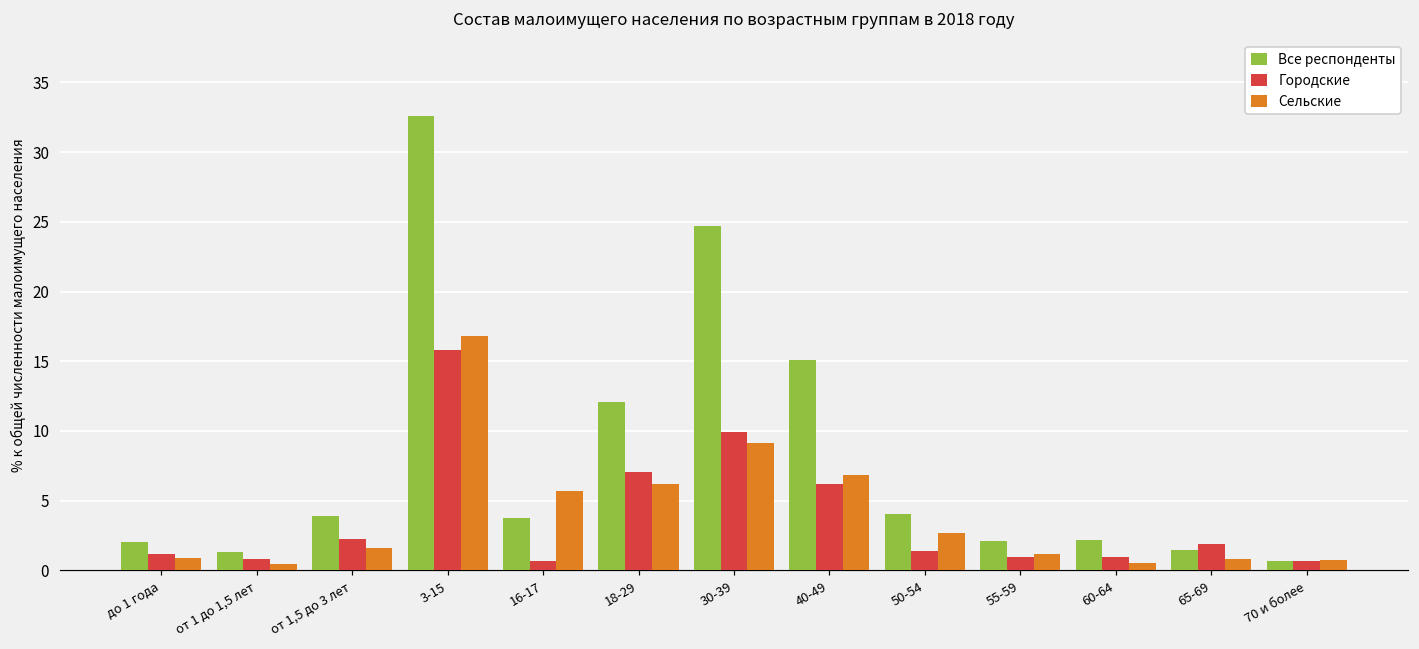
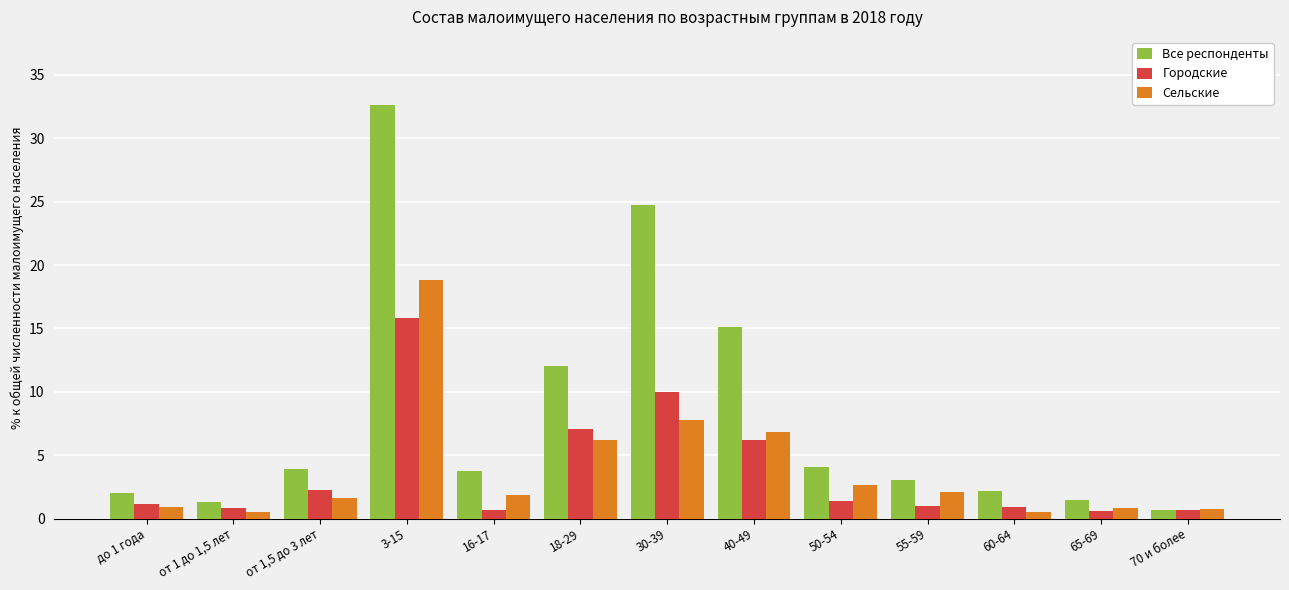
  {
    "Все респонденты": {
      "до 1 года": 2.0,
      "от 1 до 1,5 лет": 1.3,
      "от 1,5 до 3 лет": 3.9,
      "3-15": 32.6,
      "16-17": 3.8,
      "18-29": 12.1,
      "30-39": 24.7,
      "40-49": 15.1,
      "50-54": 4.1,
-     "55-59": 2.1,
+     "55-59": 3.1,
      "60-64": 2.2,
      "65-69": 1.4,
      "70 и более": 0.7
    },
    "Городские": {
      "до 1 года": 1.1,
      "от 1 до 1,5 лет": 0.8,
      "от 1,5 до 3 лет": 2.3,
      "3-15": 15.8,
      "16-17": 0.7,
      "18-29": 7.1,
      "30-39": 10.0,
      "40-49": 6.2,
      "50-54": 1.4,
      "55-59": 1.0,
      "60-64": 0.9,
-     "65-69": 1.9,
+     "65-69": 0.6,
      "70 и более": 0.7
    },
    "Сельские": {
      "до 1 года": 0.9,
      "от 1 до 1,5 лет": 0.5,
      "от 1,5 до 3 лет": 1.6,
-     "3-15": 16.8,
-     "16-17": 5.7,
+     "3-15": 18.8,
+     "16-17": 1.9,
      "18-29": 6.2,
-     "30-39": 9.2,
+     "30-39": 7.8,
      "40-49": 6.9,
      "50-54": 2.7,
-     "55-59": 1.1,
+     "55-59": 2.1,
      "60-64": 0.5,
      "65-69": 0.8,
      "70 и более": 0.8
    }
  }
